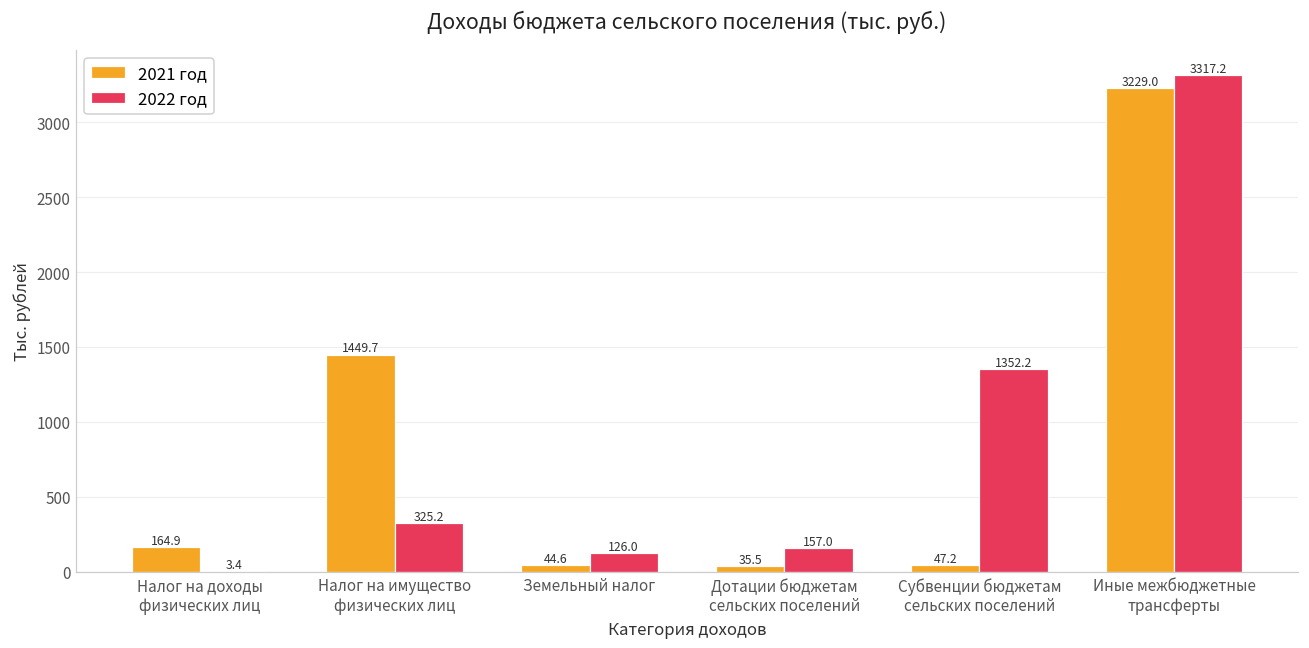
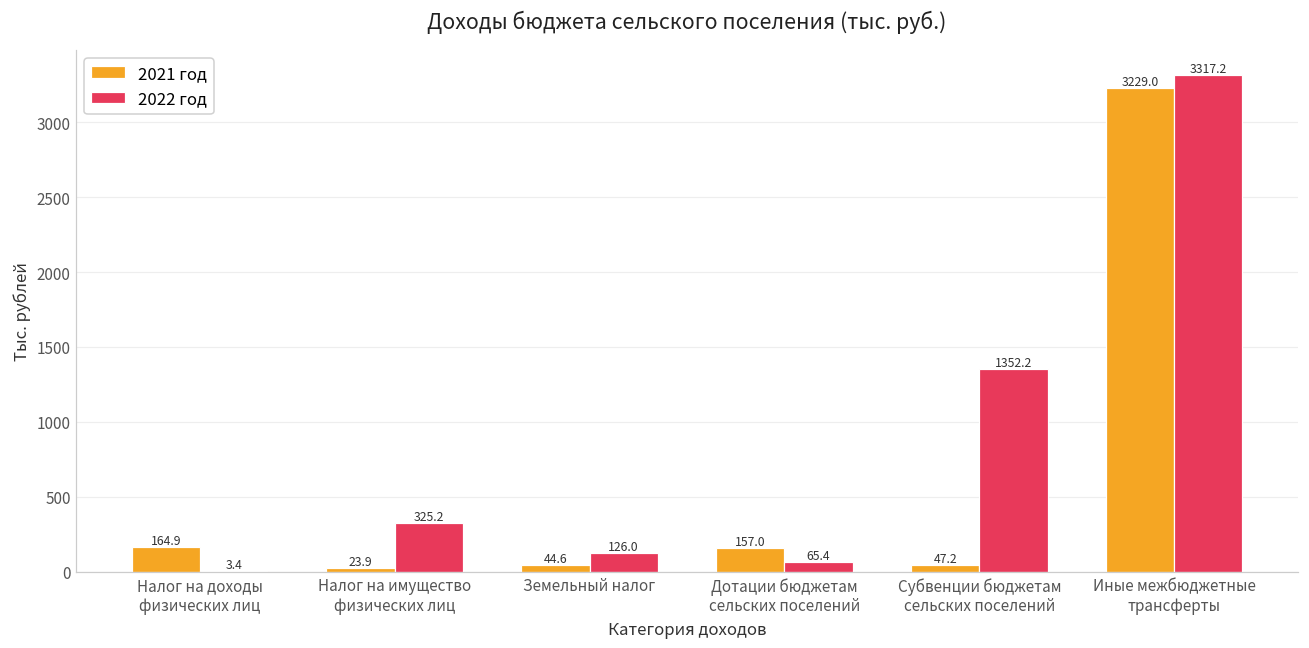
  {
    "2021 год": {
      "Налог на доходы физических лиц": 164.9,
-     "Налог на имущество физических лиц": 1449.7,
+     "Налог на имущество физических лиц": 23.9,
      "Земельный налог": 44.6,
-     "Дотации бюджетам сельских поселений": 35.5,
+     "Дотации бюджетам сельских поселений": 157.0,
      "Субвенции бюджетам сельских поселений": 47.2,
      "Иные межбюджетные трансферты": 3229.0
    },
    "2022 год": {
      "Налог на доходы физических лиц": 3.4,
      "Налог на имущество физических лиц": 325.2,
      "Земельный налог": 126.0,
-     "Дотации бюджетам сельских поселений": 157.0,
+     "Дотации бюджетам сельских поселений": 65.4,
      "Субвенции бюджетам сельских поселений": 1352.2,
      "Иные межбюджетные трансферты": 3317.2
    }
  }
